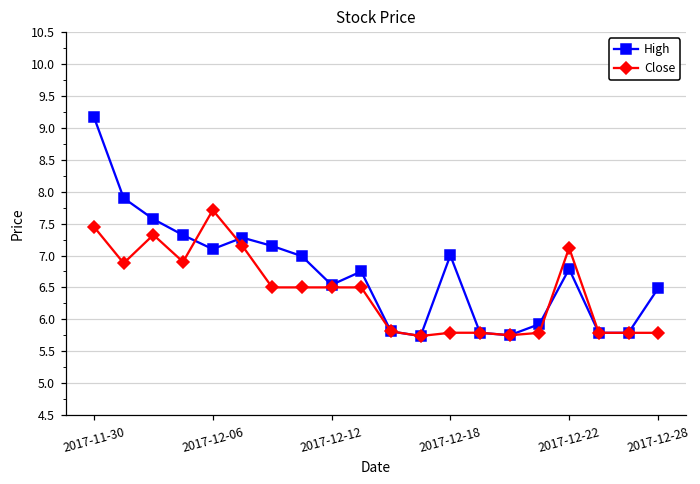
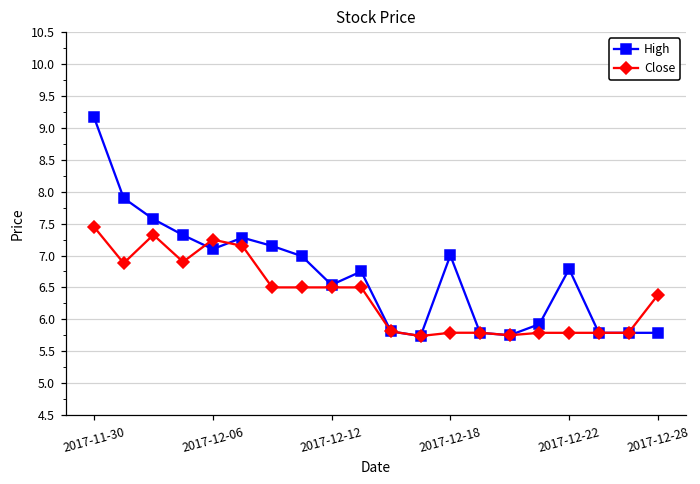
  {
    "High": {
      "2017-11-30": 9.2,
      "2017-12-06": 7.1,
      "2017-12-18": 7.0,
      "2017-12-22": 6.8,
-     "2017-12-28": 6.5
+     "2017-12-28": 5.8
    },
    "Close": {
      "2017-11-30": 7.5,
-     "2017-12-06": 7.7,
+     "2017-12-06": 7.2,
      "2017-12-18": 5.8,
-     "2017-12-22": 7.1,
-     "2017-12-28": 5.8
+     "2017-12-22": 5.8,
+     "2017-12-28": 6.4
    }
  }
